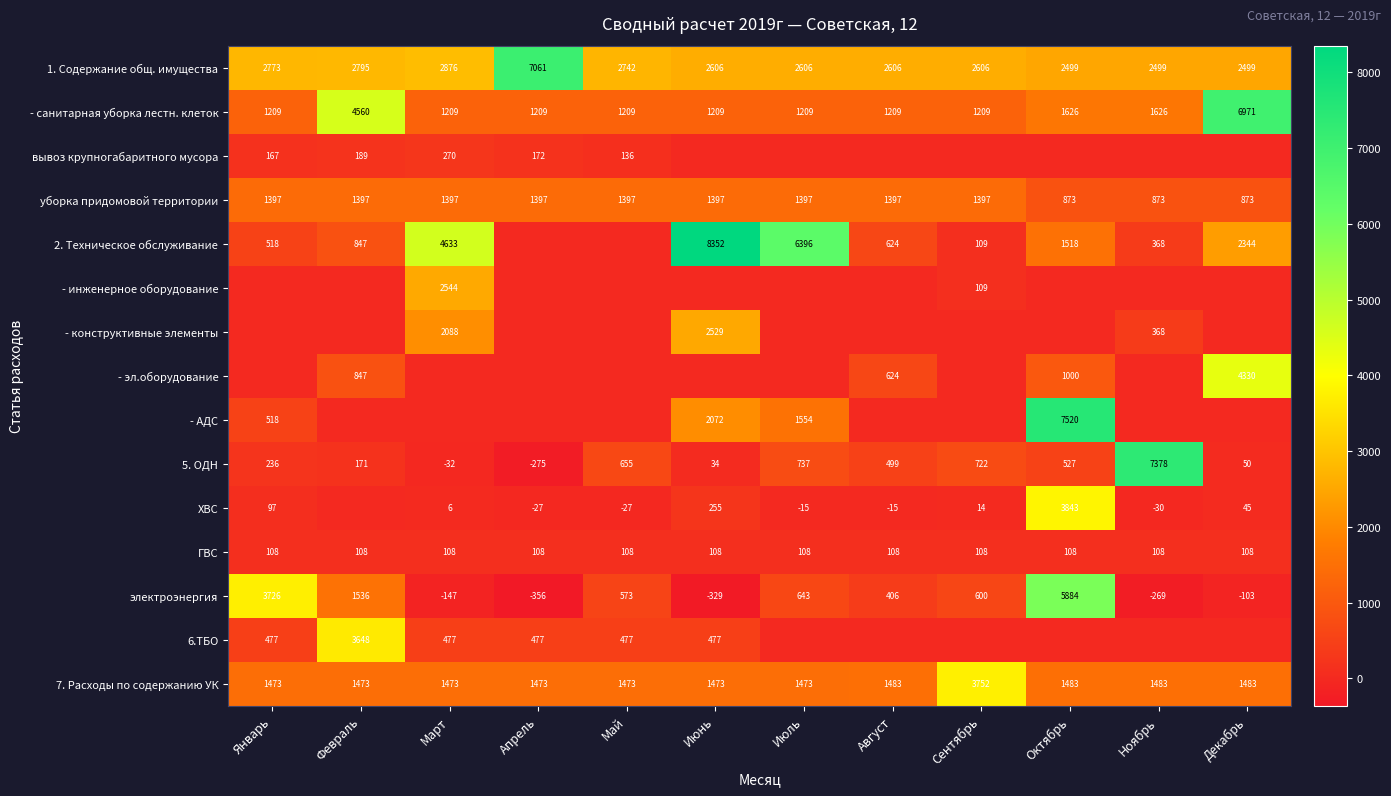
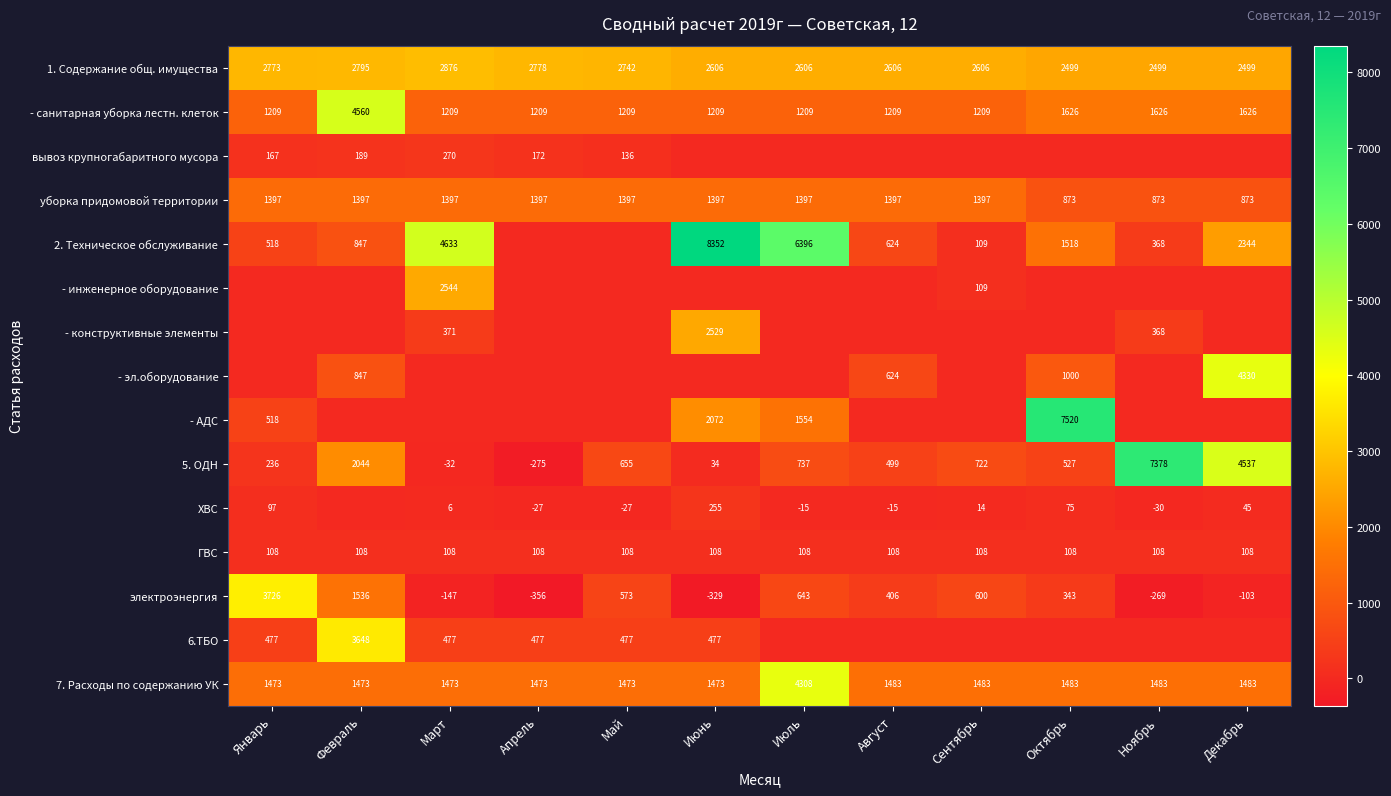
  {
    "1. Содержание общ. имущества": {
      "Январь": 2773,
      "Февраль": 2795,
      "Март": 2876,
-     "Апрель": 7061,
+     "Апрель": 2778,
      "Май": 2742,
      "Июнь": 2606,
      "Июль": 2606,
      "Август": 2606,
      "Сентябрь": 2606,
      "Октябрь": 2499,
      "Ноябрь": 2499,
      "Декабрь": 2499
    },
    "- санитарная уборка лестн. клеток": {
      "Январь": 1209,
      "Февраль": 4560,
      "Март": 1209,
      "Апрель": 1209,
      "Май": 1209,
      "Июнь": 1209,
      "Июль": 1209,
      "Август": 1209,
      "Сентябрь": 1209,
      "Октябрь": 1626,
      "Ноябрь": 1626,
-     "Декабрь": 6971
+     "Декабрь": 1626
    },
    "вывоз крупногабаритного мусора": {
      "Январь": 167,
      "Февраль": 189,
      "Март": 270,
      "Апрель": 172,
      "Май": 136
    },
    "уборка придомовой территории": {
      "Январь": 1397,
      "Февраль": 1397,
      "Март": 1397,
      "Апрель": 1397,
      "Май": 1397,
      "Июнь": 1397,
      "Июль": 1397,
      "Август": 1397,
      "Сентябрь": 1397,
      "Октябрь": 873,
      "Ноябрь": 873,
      "Декабрь": 873
    },
    "2. Техническое обслуживание": {
      "Январь": 518,
      "Февраль": 847,
      "Март": 4633,
      "Июнь": 8352,
      "Июль": 6396,
      "Август": 624,
      "Сентябрь": 109,
      "Октябрь": 1518,
      "Ноябрь": 368,
      "Декабрь": 2344
    },
    "- инженерное оборудование": {
      "Март": 2544,
      "Сентябрь": 109
    },
    "- конструктивные элементы": {
-     "Март": 2088,
+     "Март": 371,
      "Июнь": 2529,
      "Ноябрь": 368
    },
    "- эл.оборудование": {
      "Февраль": 847,
      "Август": 624,
      "Октябрь": 1000,
      "Декабрь": 4330
    },
    "- АДС": {
      "Январь": 518,
      "Июнь": 2072,
      "Июль": 1554,
      "Октябрь": 7520
    },
    "5. ОДН": {
      "Январь": 236,
-     "Февраль": 171,
+     "Февраль": 2044,
      "Март": -32,
      "Апрель": -275,
      "Май": 655,
      "Июнь": 34,
      "Июль": 737,
      "Август": 499,
      "Сентябрь": 722,
      "Октябрь": 527,
      "Ноябрь": 7378,
-     "Декабрь": 50
+     "Декабрь": 4537
    },
    "ХВС": {
      "Январь": 97,
      "Март": 6,
      "Апрель": -27,
      "Май": -27,
      "Июнь": 255,
      "Июль": -15,
      "Август": -15,
      "Сентябрь": 14,
-     "Октябрь": 3843,
+     "Октябрь": 75,
      "Ноябрь": -30,
      "Декабрь": 45
    },
    "ГВС": {
      "Январь": 108,
      "Февраль": 108,
      "Март": 108,
      "Апрель": 108,
      "Май": 108,
      "Июнь": 108,
      "Июль": 108,
      "Август": 108,
      "Сентябрь": 108,
      "Октябрь": 108,
      "Ноябрь": 108,
      "Декабрь": 108
    },
    "электроэнергия": {
      "Январь": 3726,
      "Февраль": 1536,
      "Март": -147,
      "Апрель": -356,
      "Май": 573,
      "Июнь": -329,
      "Июль": 643,
      "Август": 406,
      "Сентябрь": 600,
-     "Октябрь": 5884,
+     "Октябрь": 343,
      "Ноябрь": -269,
      "Декабрь": -103
    },
    "6.ТБО": {
      "Январь": 477,
      "Февраль": 3648,
      "Март": 477,
      "Апрель": 477,
      "Май": 477,
      "Июнь": 477
    },
    "7. Расходы по содержанию УК": {
      "Январь": 1473,
      "Февраль": 1473,
      "Март": 1473,
      "Апрель": 1473,
      "Май": 1473,
      "Июнь": 1473,
-     "Июль": 1473,
+     "Июль": 4308,
      "Август": 1483,
-     "Сентябрь": 3752,
+     "Сентябрь": 1483,
      "Октябрь": 1483,
      "Ноябрь": 1483,
      "Декабрь": 1483
    }
  }
